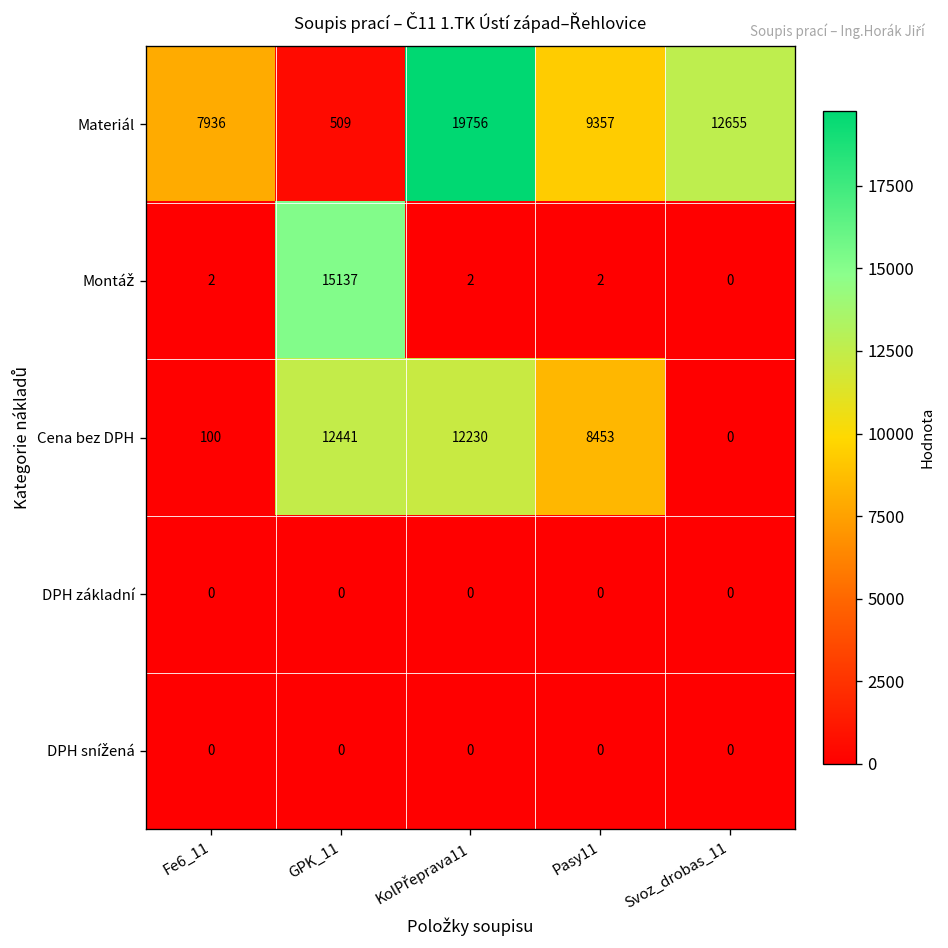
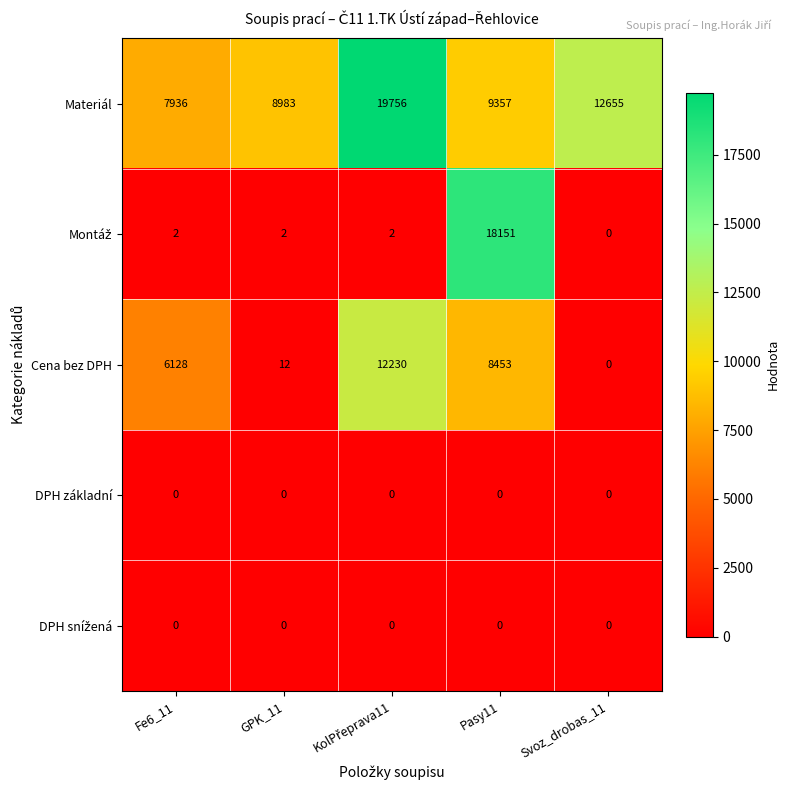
  {
    "Materiál": {
      "Fe6_11": 7936,
-     "GPK_11": 509,
+     "GPK_11": 8983,
      "KolPřeprava11": 19756,
      "Pasy11": 9357,
      "Svoz_drobas_11": 12655
    },
    "Montáž": {
      "Fe6_11": 2,
-     "GPK_11": 15137,
+     "GPK_11": 2,
      "KolPřeprava11": 2,
-     "Pasy11": 2,
+     "Pasy11": 18151,
      "Svoz_drobas_11": 0
    },
    "Cena bez DPH": {
-     "Fe6_11": 100,
-     "GPK_11": 12441,
+     "Fe6_11": 6128,
+     "GPK_11": 12,
      "KolPřeprava11": 12230,
      "Pasy11": 8453,
      "Svoz_drobas_11": 0
    },
    "DPH základní": {
      "Fe6_11": 0,
      "GPK_11": 0,
      "KolPřeprava11": 0,
      "Pasy11": 0,
      "Svoz_drobas_11": 0
    },
    "DPH snížená": {
      "Fe6_11": 0,
      "GPK_11": 0,
      "KolPřeprava11": 0,
      "Pasy11": 0,
      "Svoz_drobas_11": 0
    }
  }
